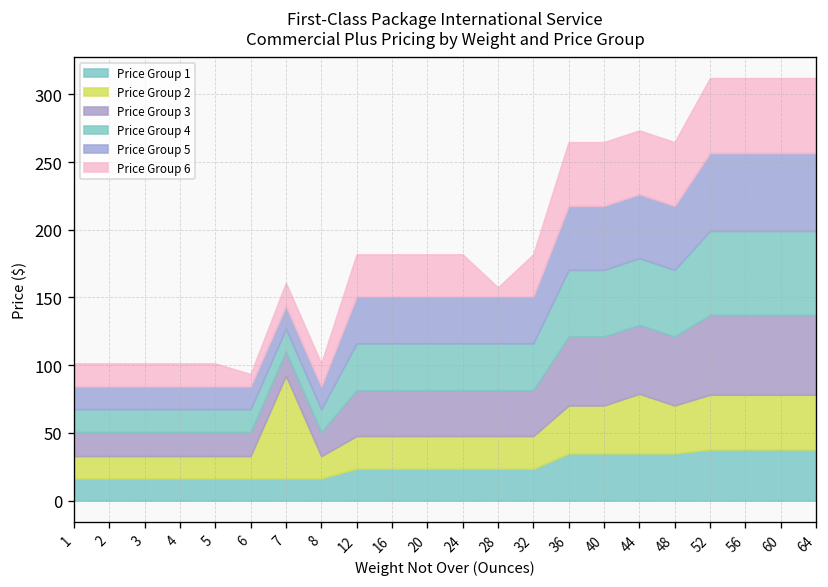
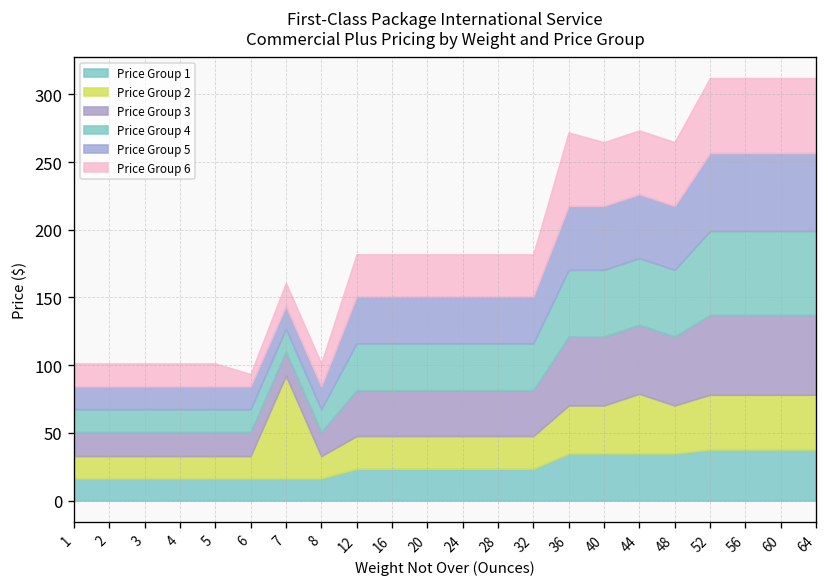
  {
    "Price Group 2": {
      "1": 16,
      "2": 16,
      "3": 16,
      "4": 16,
      "5": 16,
      "6": 16,
      "7": 76,
      "8": 16,
      "12": 24,
      "16": 24,
      "20": 24,
      "24": 24,
      "28": 24,
      "32": 24,
      "36": 35,
      "40": 35,
      "44": 44,
      "48": 35,
      "52": 40,
      "56": 40,
      "60": 40,
      "64": 40
    },
    "Price Group 6": {
      "1": 17,
      "2": 17,
      "3": 17,
      "4": 17,
      "5": 17,
      "6": 9,
      "7": 17,
      "8": 17,
      "12": 31,
      "16": 31,
      "20": 31,
      "24": 31,
-     "28": 7,
+     "28": 31,
      "32": 31,
-     "36": 47,
+     "36": 54,
      "40": 47,
      "44": 47,
      "48": 47,
      "52": 55,
      "56": 55,
      "60": 55,
      "64": 55
    }
  }
